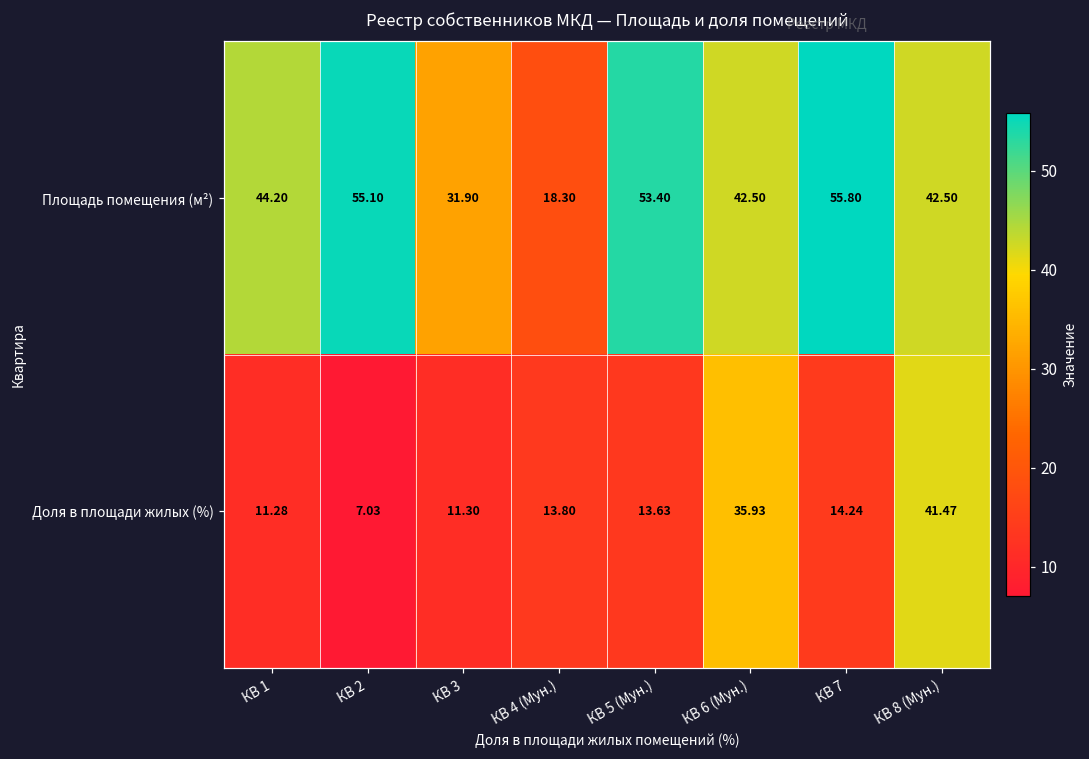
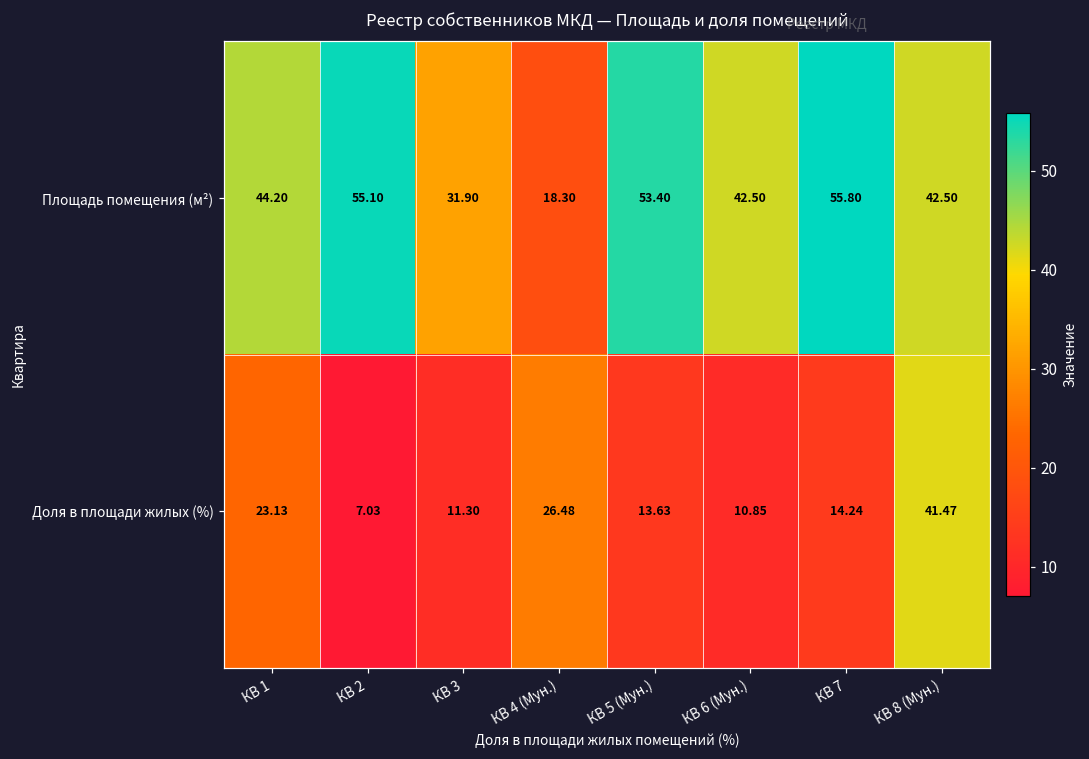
  {
    "Площадь помещения (м²)": {
      "КВ 1": 44.20,
      "КВ 2": 55.10,
      "КВ 3": 31.90,
      "КВ 4 (Мун.)": 18.30,
      "КВ 5 (Мун.)": 53.40,
      "КВ 6 (Мун.)": 42.50,
      "КВ 7": 55.80,
      "КВ 8 (Мун.)": 42.50
    },
    "Доля в площади жилых (%)": {
-     "КВ 1": 11.28,
+     "КВ 1": 23.13,
      "КВ 2": 7.03,
      "КВ 3": 11.30,
-     "КВ 4 (Мун.)": 13.80,
+     "КВ 4 (Мун.)": 26.48,
      "КВ 5 (Мун.)": 13.63,
-     "КВ 6 (Мун.)": 35.93,
+     "КВ 6 (Мун.)": 10.85,
      "КВ 7": 14.24,
      "КВ 8 (Мун.)": 41.47
    }
  }
